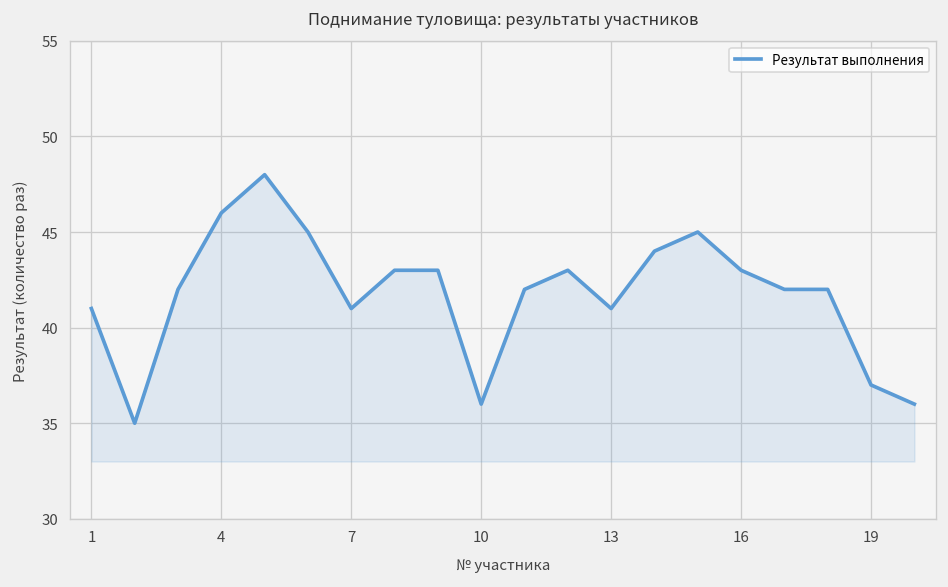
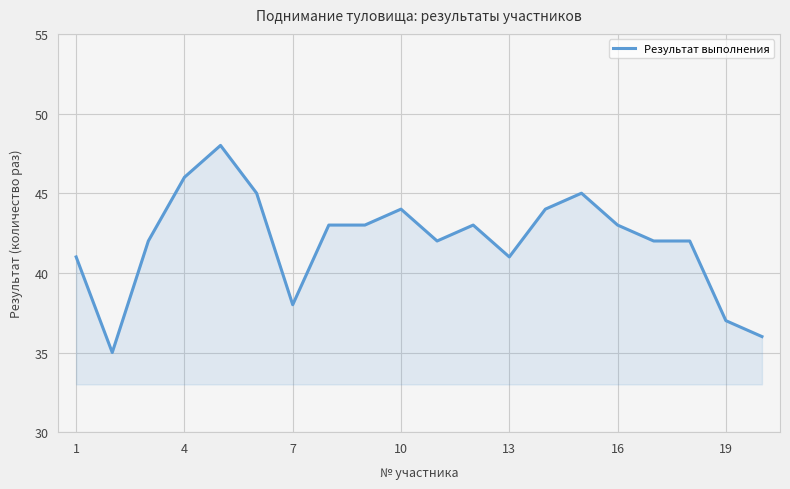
  {
    "1": 41,
    "4": 46,
-   "7": 41,
-   "10": 36,
+   "7": 38,
+   "10": 44,
    "13": 41,
    "16": 43,
    "19": 37
  }
